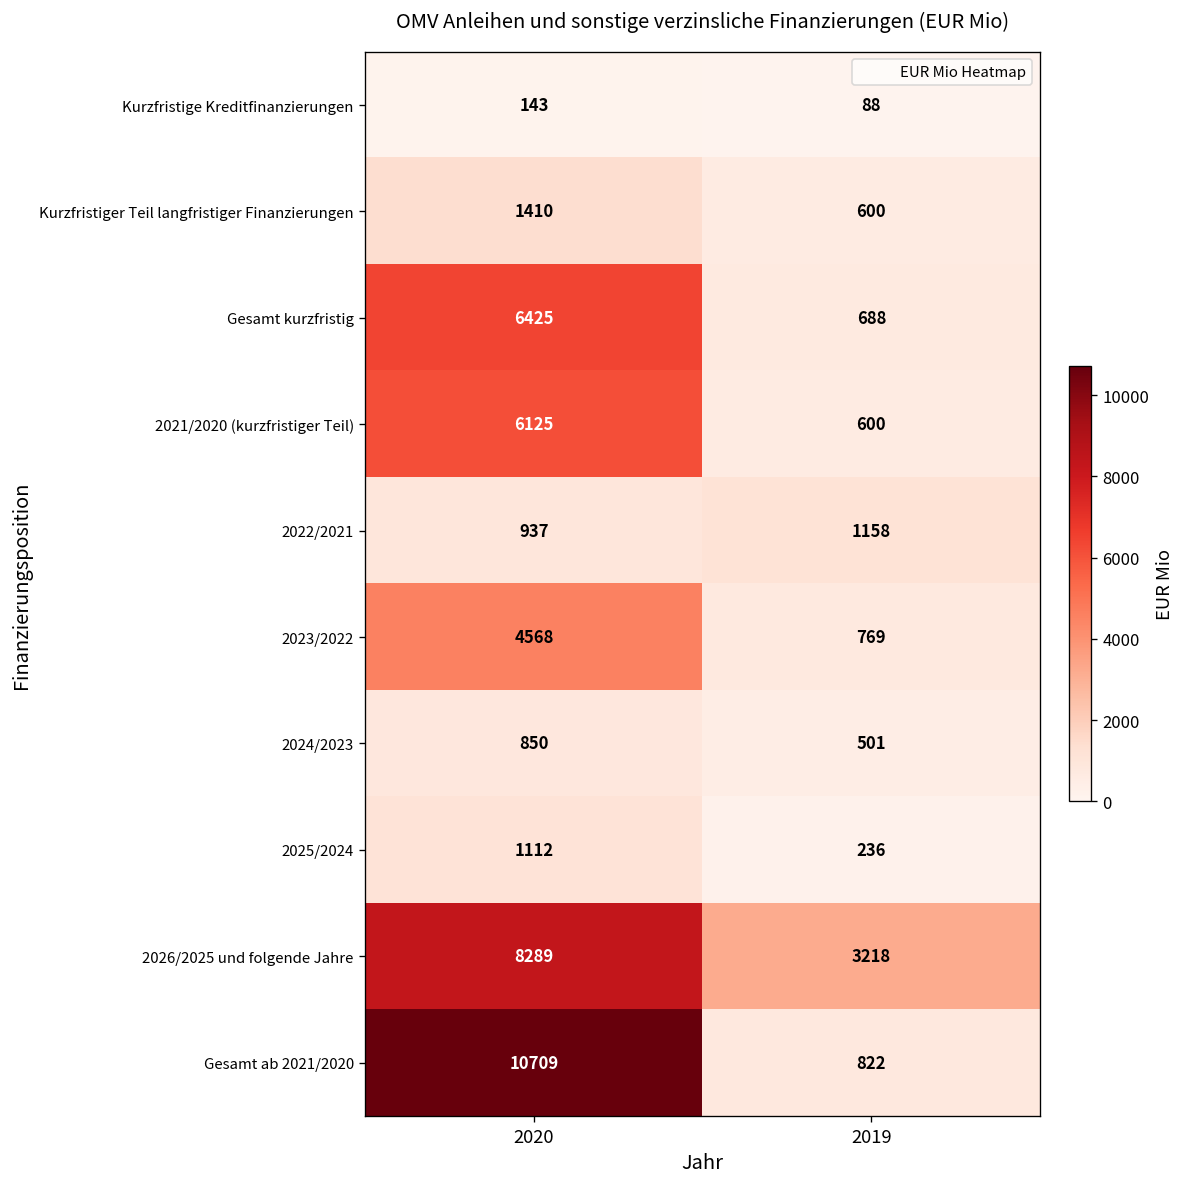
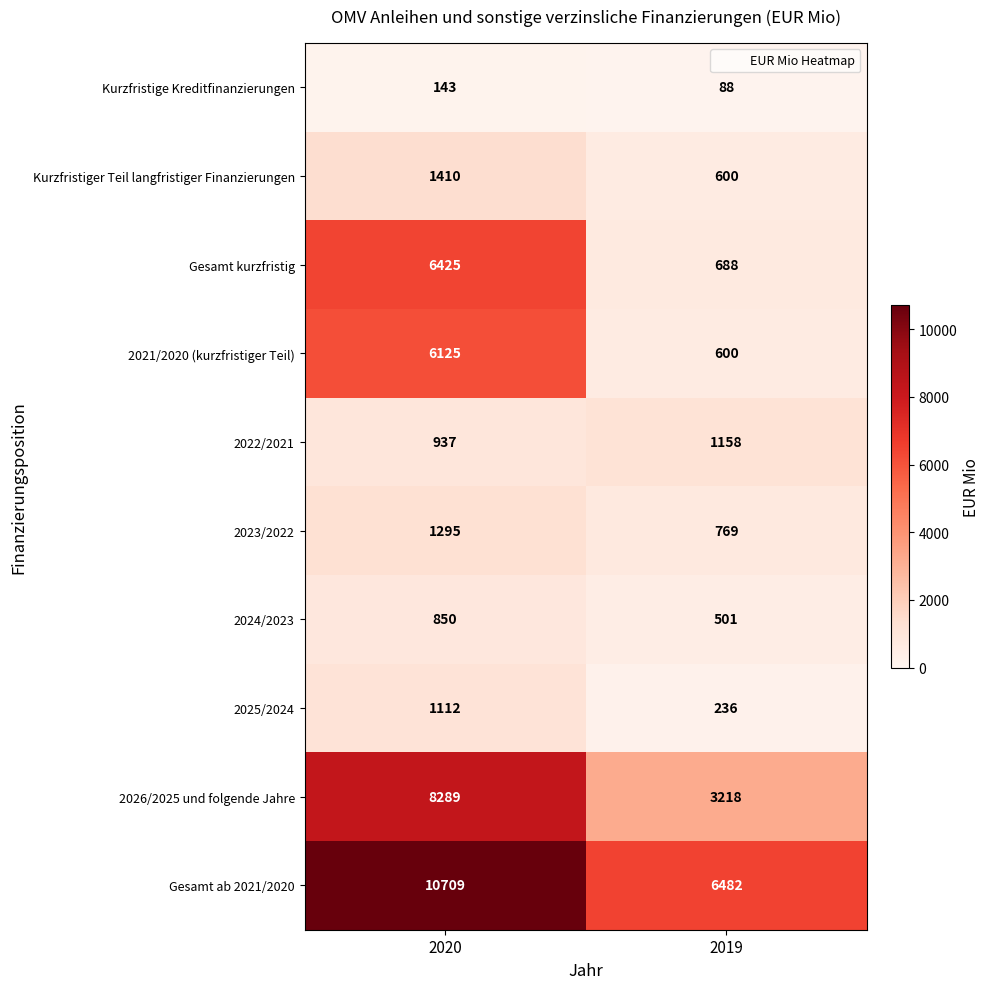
  {
    "Kurzfristige Kreditfinanzierungen": {
      "2020": 143,
      "2019": 88
    },
    "Kurzfristiger Teil langfristiger Finanzierungen": {
      "2020": 1410,
      "2019": 600
    },
    "Gesamt kurzfristig": {
      "2020": 6425,
      "2019": 688
    },
    "2021/2020 (kurzfristiger Teil)": {
      "2020": 6125,
      "2019": 600
    },
    "2022/2021": {
      "2020": 937,
      "2019": 1158
    },
    "2023/2022": {
-     "2020": 4568,
+     "2020": 1295,
      "2019": 769
    },
    "2024/2023": {
      "2020": 850,
      "2019": 501
    },
    "2025/2024": {
      "2020": 1112,
      "2019": 236
    },
    "2026/2025 und folgende Jahre": {
      "2020": 8289,
      "2019": 3218
    },
    "Gesamt ab 2021/2020": {
      "2020": 10709,
-     "2019": 822
+     "2019": 6482
    }
  }
